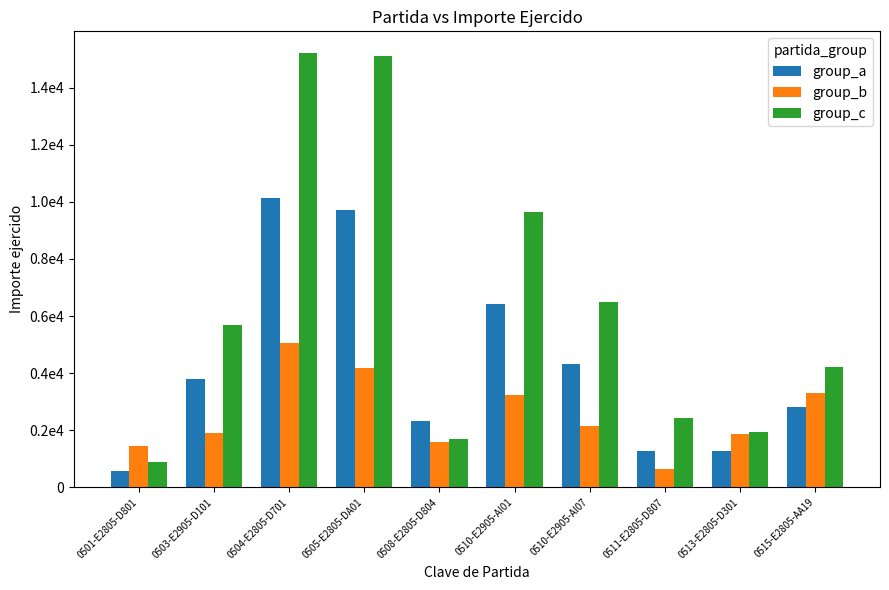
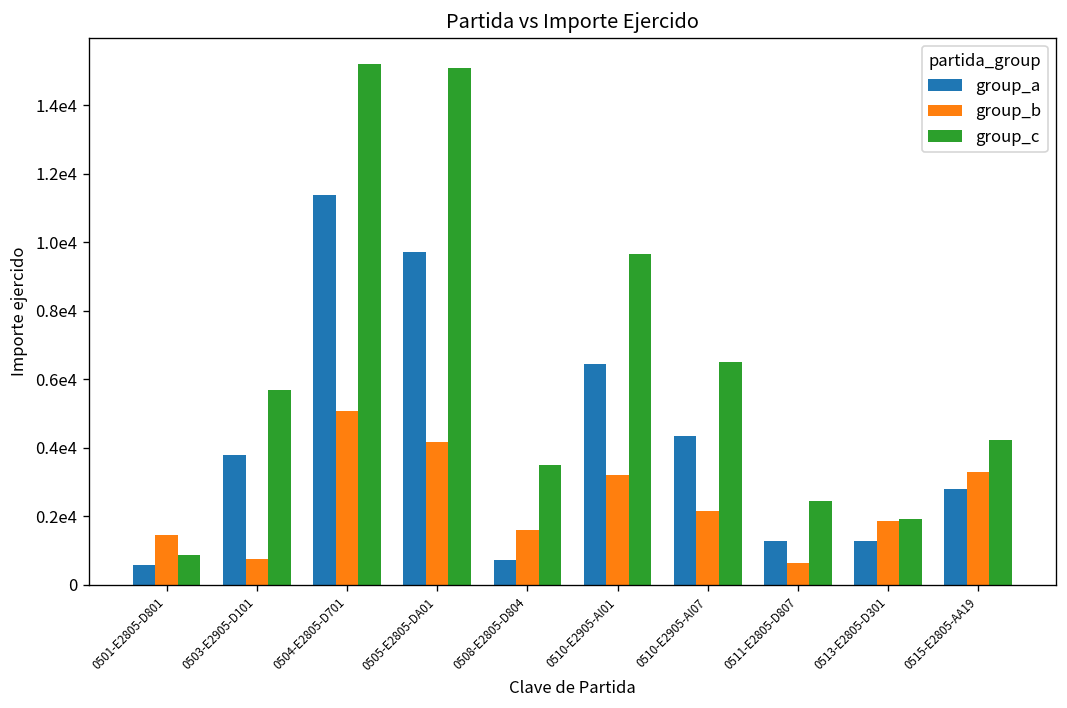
  {
    "group_a": {
      "0501-E2805-D801": 600,
      "0503-E2905-D101": 3800,
-     "0504-E2805-D701": 10100,
+     "0504-E2805-D701": 11400,
      "0505-E2805-DA01": 9700,
-     "0508-E2805-D804": 2300,
+     "0508-E2805-D804": 700,
      "0510-E2905-AI01": 6400,
      "0510-E2905-AI07": 4300,
      "0511-E2805-D807": 1300,
      "0513-E2805-D301": 1300,
      "0515-E2805-AA19": 2800
    },
    "group_b": {
      "0501-E2805-D801": 1500,
-     "0503-E2905-D101": 1900,
+     "0503-E2905-D101": 700,
      "0504-E2805-D701": 5100,
      "0505-E2805-DA01": 4200,
      "0508-E2805-D804": 1600,
      "0510-E2905-AI01": 3200,
      "0510-E2905-AI07": 2200,
      "0511-E2805-D807": 600,
      "0513-E2805-D301": 1900,
      "0515-E2805-AA19": 3300
    },
    "group_c": {
      "0501-E2805-D801": 900,
      "0503-E2905-D101": 5700,
      "0504-E2805-D701": 15200,
      "0505-E2805-DA01": 15100,
-     "0508-E2805-D804": 1700,
+     "0508-E2805-D804": 3500,
      "0510-E2905-AI01": 9700,
      "0510-E2905-AI07": 6500,
      "0511-E2805-D807": 2400,
      "0513-E2805-D301": 1900,
      "0515-E2805-AA19": 4200
    }
  }
